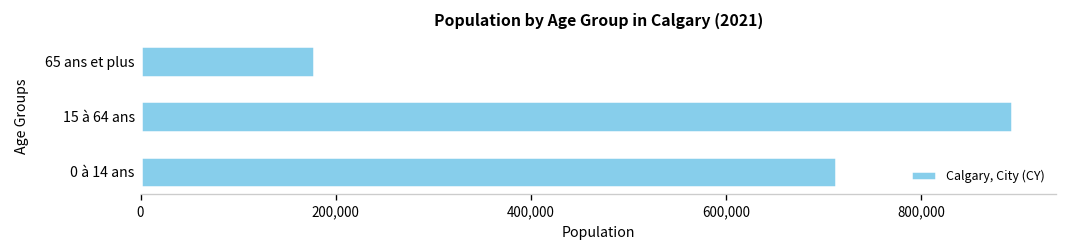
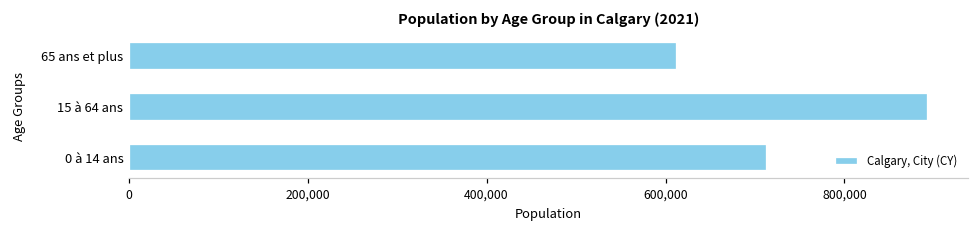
  {
-   "65 ans et plus": "180,000",
+   "65 ans et plus": "610,000",
    "15 à 64 ans": "890,000",
    "0 à 14 ans": "710,000"
  }
